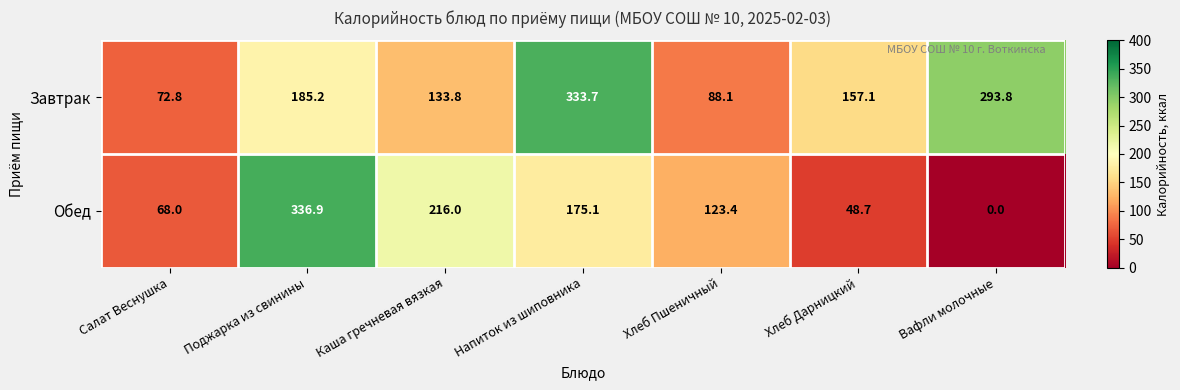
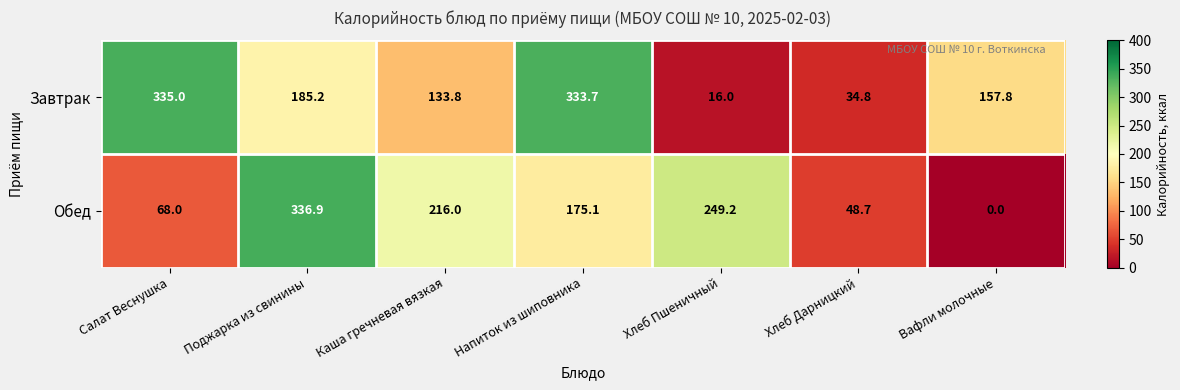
  {
    "Завтрак": {
-     "Салат Веснушка": 72.8,
+     "Салат Веснушка": 335.0,
      "Поджарка из свинины": 185.2,
      "Каша гречневая вязкая": 133.8,
      "Напиток из шиповника": 333.7,
-     "Хлеб Пшеничный": 88.1,
-     "Хлеб Дарницкий": 157.1,
-     "Вафли молочные": 293.8
+     "Хлеб Пшеничный": 16.0,
+     "Хлеб Дарницкий": 34.8,
+     "Вафли молочные": 157.8
    },
    "Обед": {
      "Салат Веснушка": 68.0,
      "Поджарка из свинины": 336.9,
      "Каша гречневая вязкая": 216.0,
      "Напиток из шиповника": 175.1,
-     "Хлеб Пшеничный": 123.4,
+     "Хлеб Пшеничный": 249.2,
      "Хлеб Дарницкий": 48.7,
      "Вафли молочные": 0.0
    }
  }
